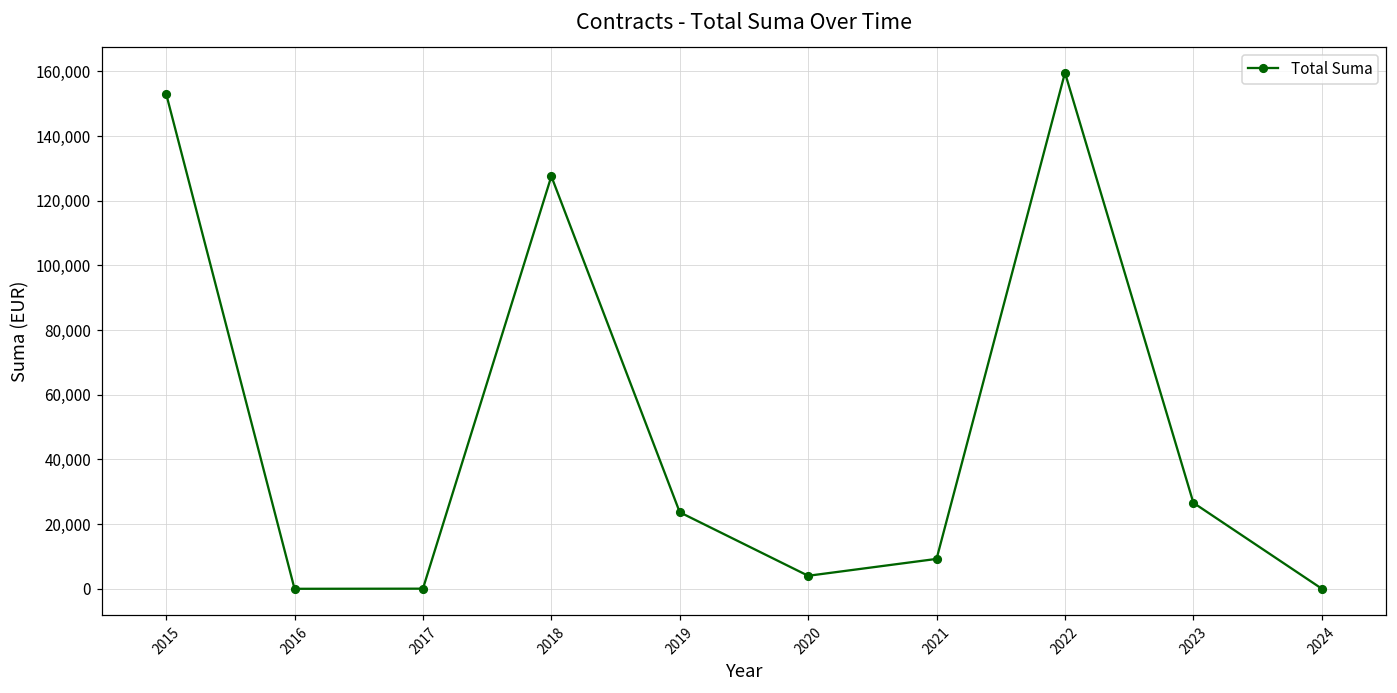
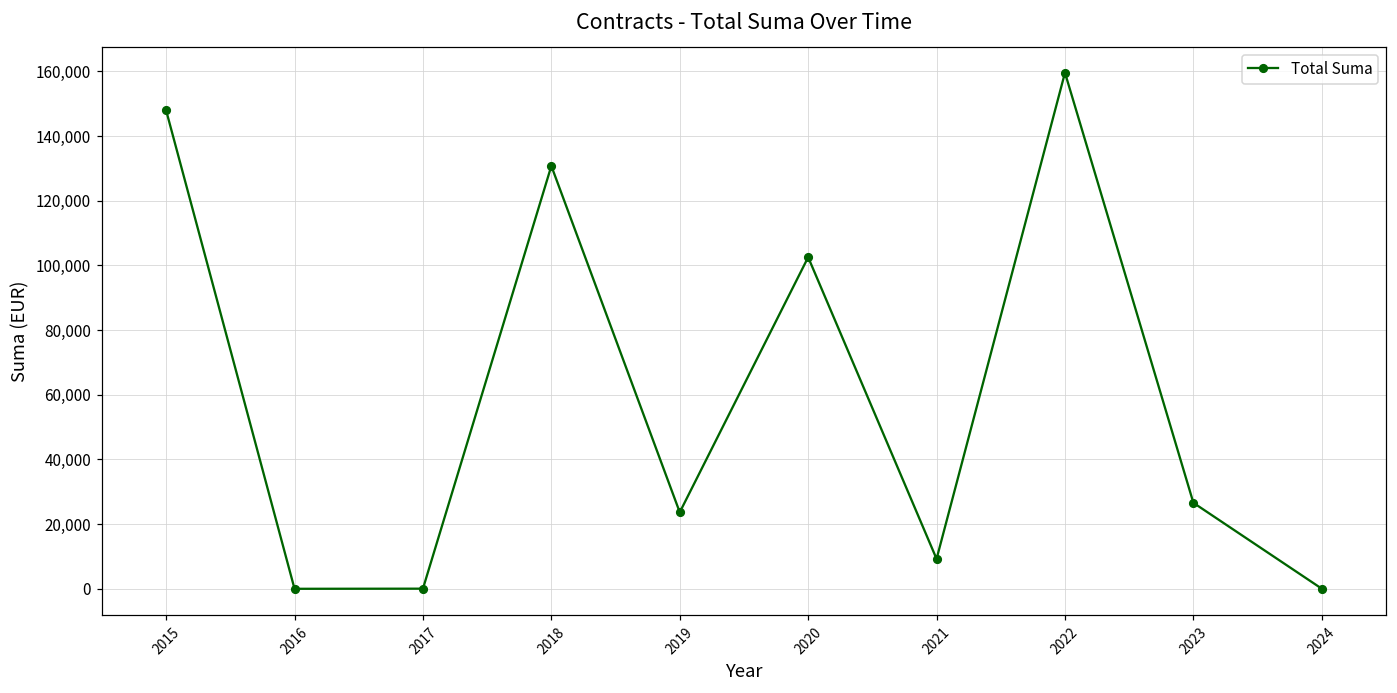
  {
-   "2015": "153,000",
+   "2015": "148,000",
    "2016": "0",
    "2017": "0",
-   "2018": "128,000",
+   "2018": "131,000",
    "2019": "24,000",
-   "2020": "4,000",
+   "2020": "103,000",
    "2021": "9,000",
    "2022": "160,000",
    "2023": "27,000",
    "2024": "0"
  }
